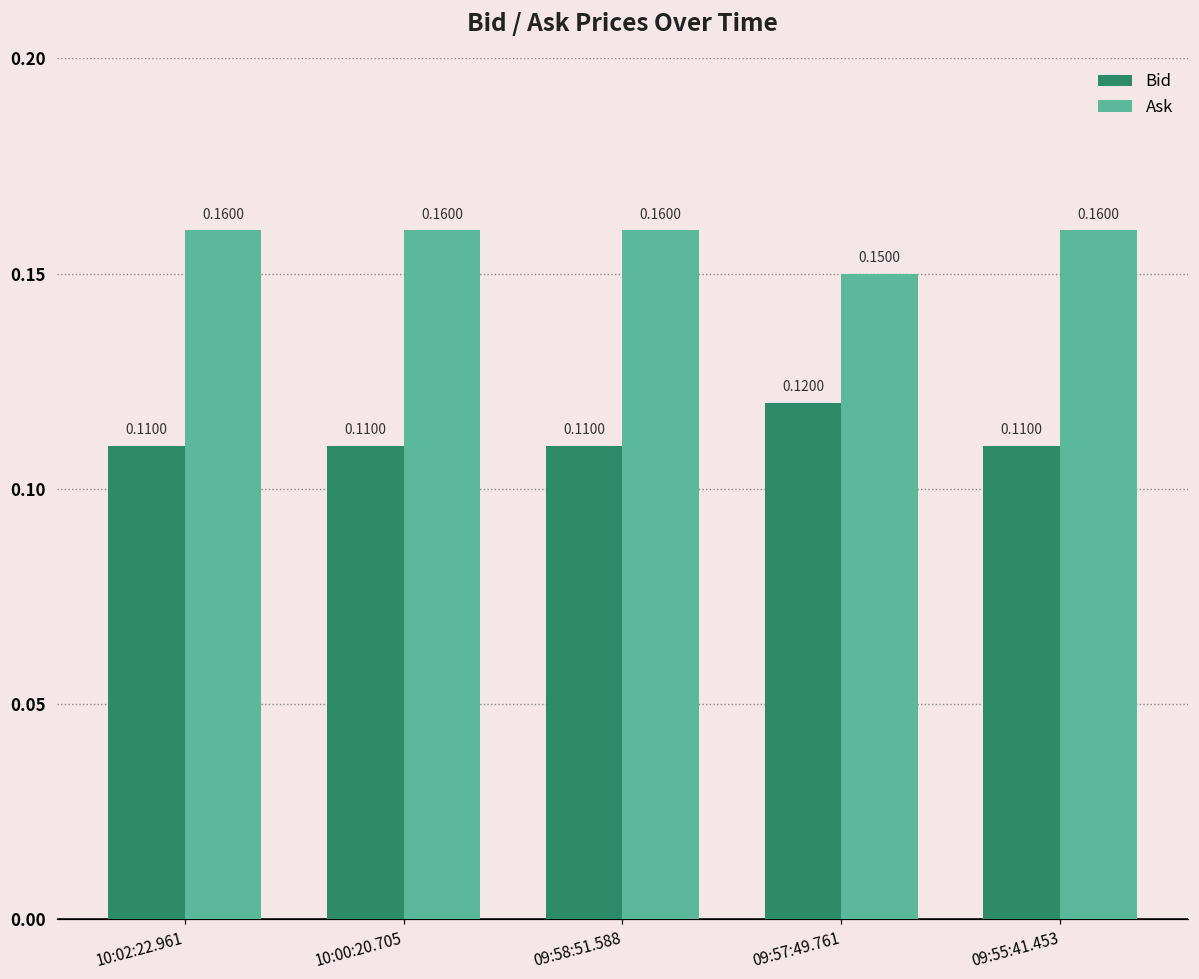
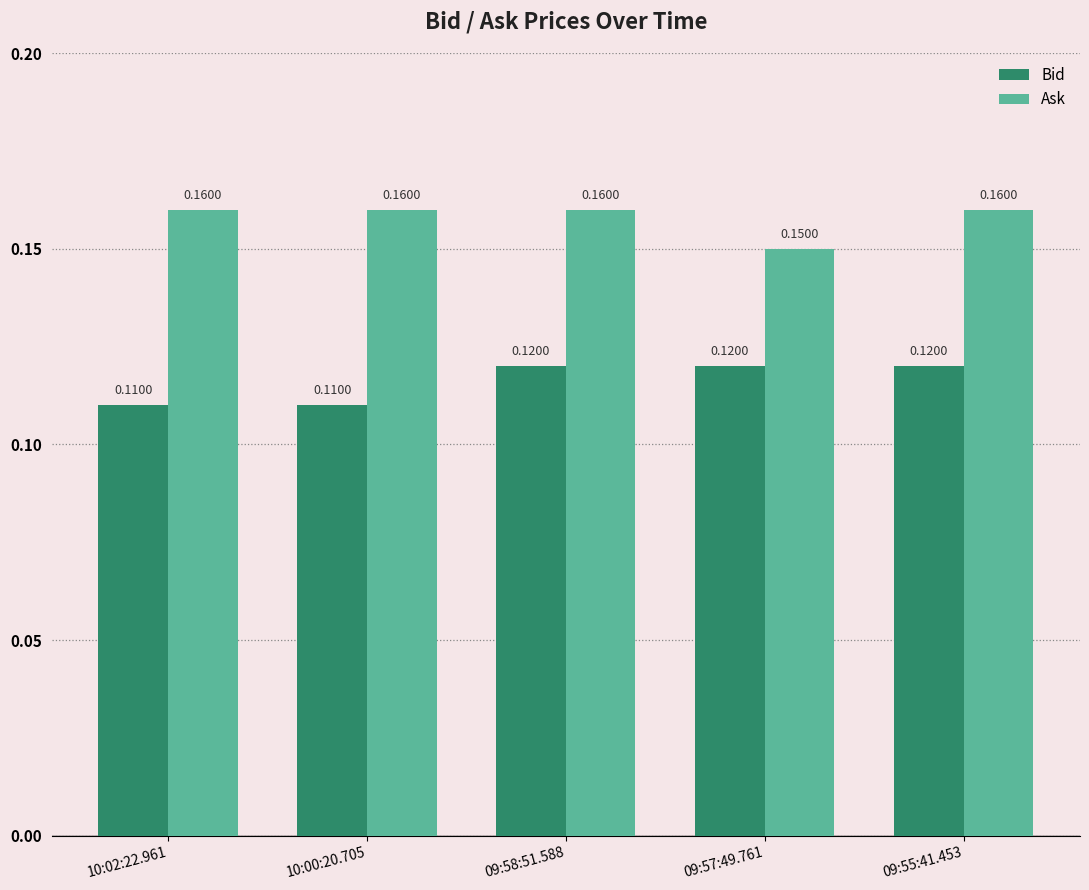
  {
    "Bid": {
      "10:02:22.961": 0.1100,
      "10:00:20.705": 0.1100,
-     "09:58:51.588": 0.1100,
+     "09:58:51.588": 0.1200,
      "09:57:49.761": 0.1200,
-     "09:55:41.453": 0.1100
+     "09:55:41.453": 0.1200
    },
    "Ask": {
      "10:02:22.961": 0.1600,
      "10:00:20.705": 0.1600,
      "09:58:51.588": 0.1600,
      "09:57:49.761": 0.1500,
      "09:55:41.453": 0.1600
    }
  }
